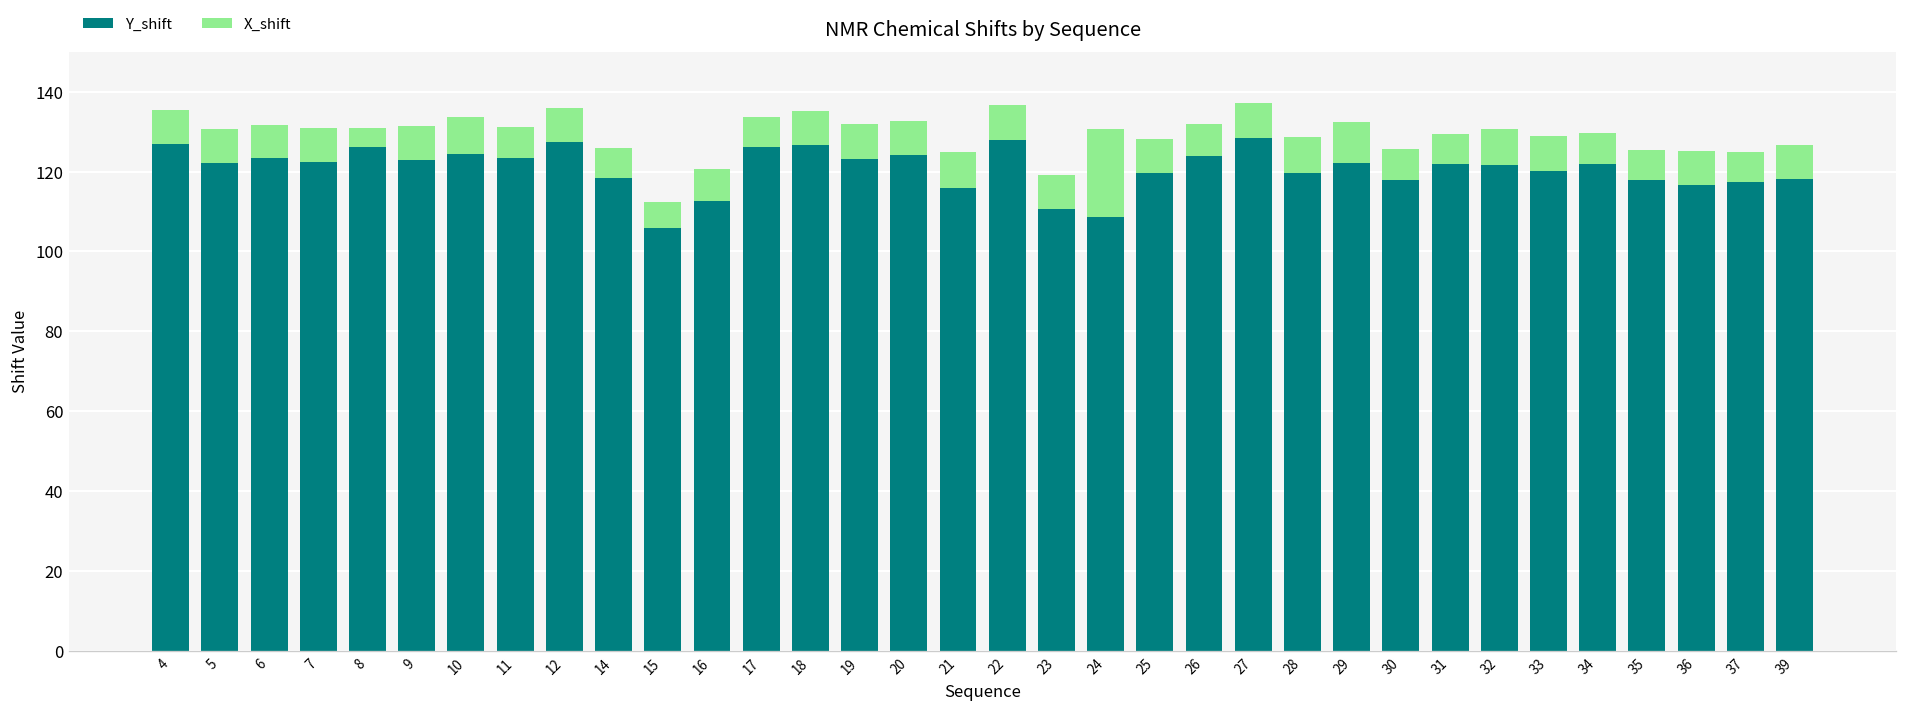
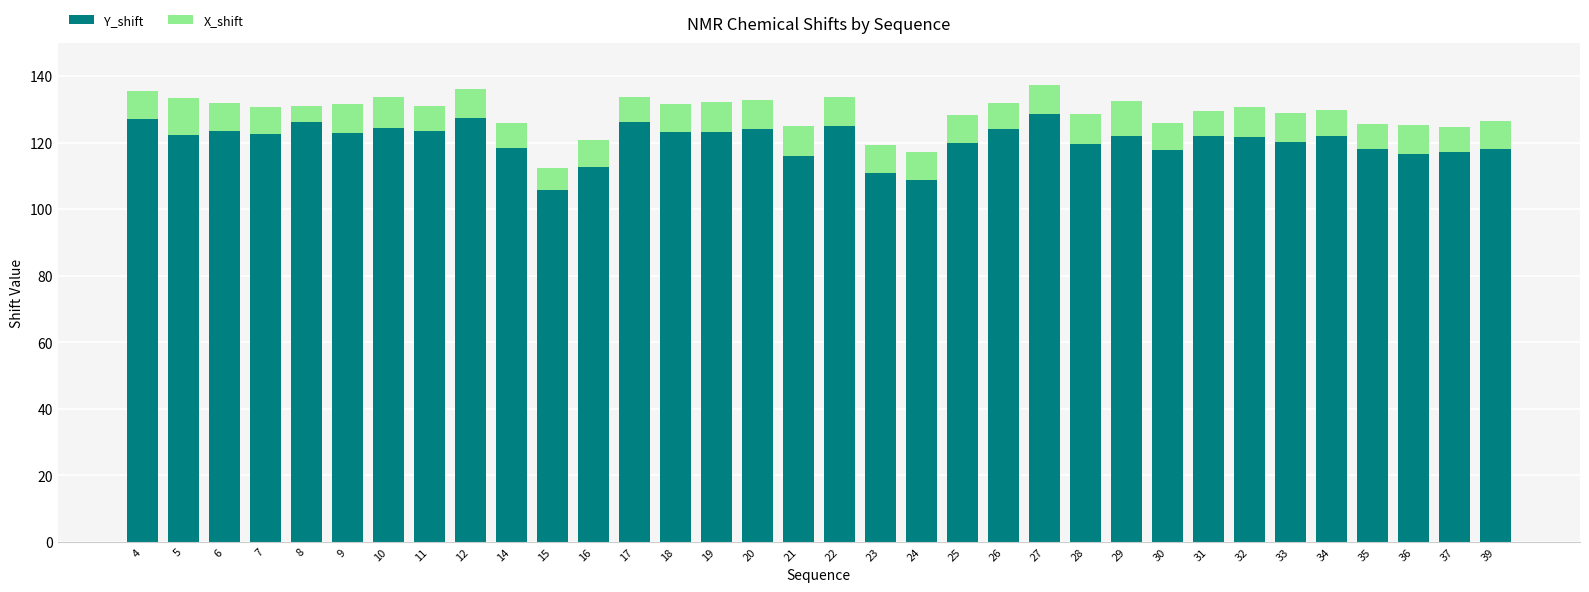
  {
    "Y_shift": {
      "4": 127,
      "5": 122,
      "6": 123,
      "7": 123,
      "8": 126,
      "9": 123,
      "10": 124,
      "11": 123,
      "12": 127,
      "14": 118,
      "15": 106,
      "16": 113,
      "17": 126,
-     "18": 127,
+     "18": 123,
      "19": 123,
      "20": 124,
      "21": 116,
-     "22": 128,
+     "22": 125,
      "23": 111,
      "24": 109,
      "25": 120,
      "26": 124,
      "27": 128,
      "28": 120,
      "29": 122,
      "30": 118,
      "31": 122,
      "32": 122,
      "33": 120,
      "34": 122,
      "35": 118,
      "36": 117,
      "37": 117,
      "39": 118
    },
    "X_shift": {
      "4": 8,
-     "5": 8,
+     "5": 11,
      "6": 8,
      "7": 8,
      "8": 5,
      "9": 9,
      "10": 9,
      "11": 8,
      "12": 9,
      "14": 8,
      "15": 7,
      "16": 8,
      "17": 8,
      "18": 8,
      "19": 9,
      "20": 9,
      "21": 9,
      "22": 9,
      "23": 9,
-     "24": 22,
+     "24": 8,
      "25": 8,
      "26": 8,
      "27": 9,
      "28": 9,
      "29": 10,
      "30": 8,
      "31": 8,
      "32": 9,
      "33": 9,
      "34": 8,
      "35": 8,
      "36": 9,
      "37": 8,
      "39": 8
    }
  }
